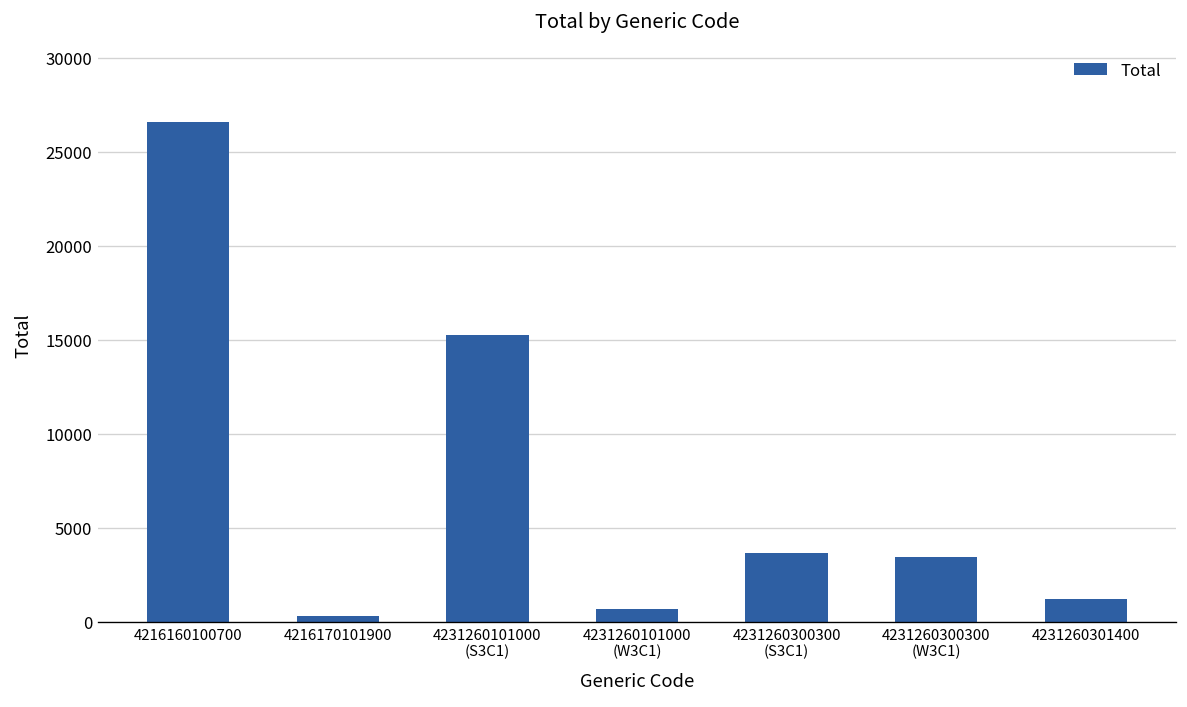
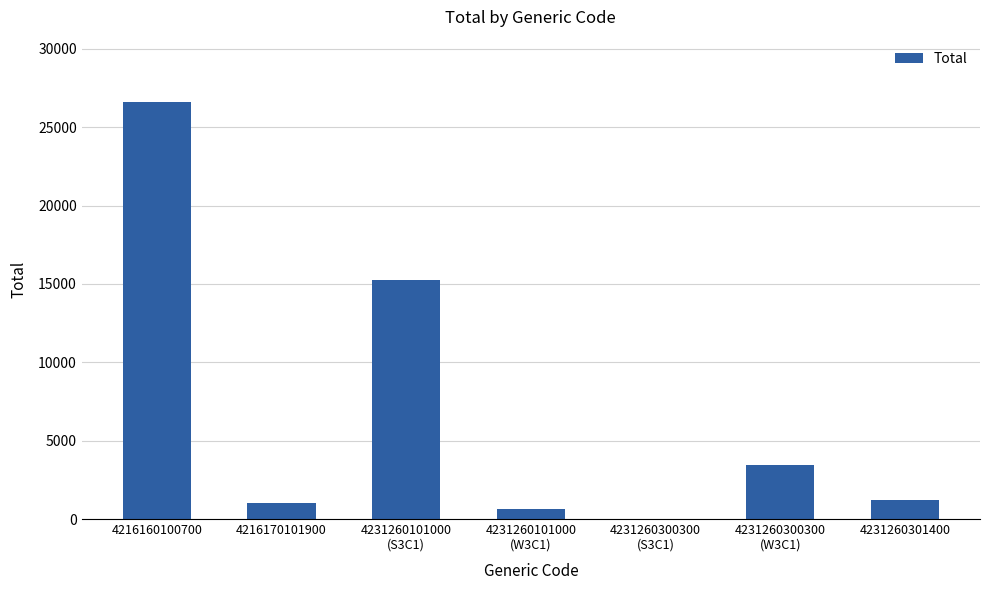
  {
    "4216160100700": 26600,
-   "4216170101900": 300,
+   "4216170101900": 1000,
    "4231260101000 (S3C1)": 15200,
    "4231260101000 (W3C1)": 700,
-   "4231260300300 (S3C1)": 3600,
+   "4231260300300 (S3C1)": 0,
    "4231260300300 (W3C1)": 3400,
    "4231260301400": 1200
  }
